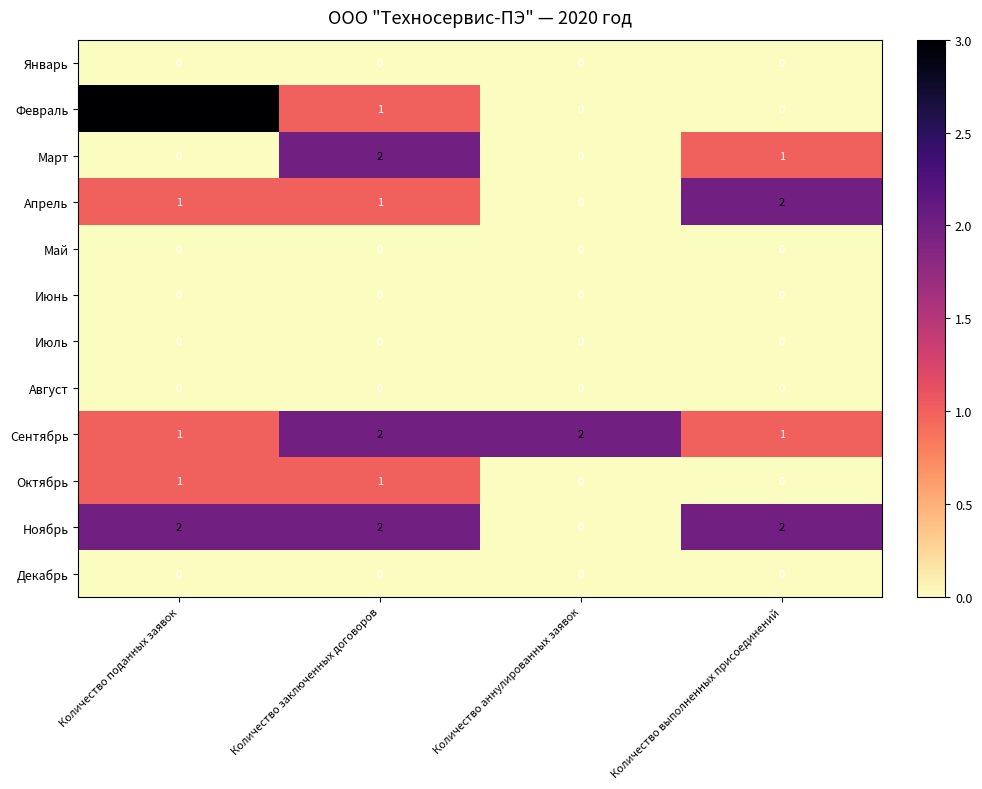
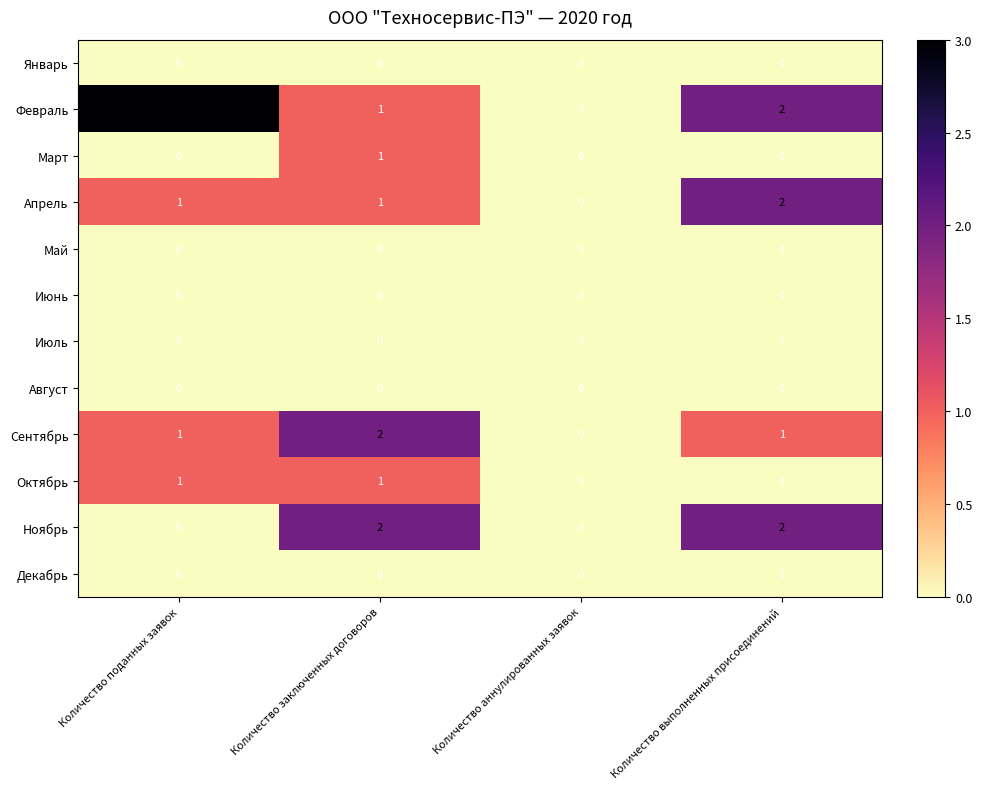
  {
    "Январь": {
      "Количество поданных заявок": 0,
      "Количество заключенных договоров": 0,
      "Количество аннулированных заявок": 0,
      "Количество выполненных присоединений": 0
    },
    "Февраль": {
      "Количество заключенных договоров": 1,
      "Количество аннулированных заявок": 0,
-     "Количество выполненных присоединений": 0
+     "Количество выполненных присоединений": 2
    },
    "Март": {
      "Количество поданных заявок": 0,
-     "Количество заключенных договоров": 2,
+     "Количество заключенных договоров": 1,
      "Количество аннулированных заявок": 0,
-     "Количество выполненных присоединений": 1
+     "Количество выполненных присоединений": 0
    },
    "Апрель": {
      "Количество поданных заявок": 1,
      "Количество заключенных договоров": 1,
      "Количество аннулированных заявок": 0,
      "Количество выполненных присоединений": 2
    },
    "Май": {
      "Количество поданных заявок": 0,
      "Количество заключенных договоров": 0,
      "Количество аннулированных заявок": 0,
      "Количество выполненных присоединений": 0
    },
    "Июнь": {
      "Количество поданных заявок": 0,
      "Количество заключенных договоров": 0,
      "Количество аннулированных заявок": 0,
      "Количество выполненных присоединений": 0
    },
    "Июль": {
      "Количество поданных заявок": 0,
      "Количество заключенных договоров": 0,
      "Количество аннулированных заявок": 0,
      "Количество выполненных присоединений": 0
    },
    "Август": {
      "Количество поданных заявок": 0,
      "Количество заключенных договоров": 0,
      "Количество аннулированных заявок": 0,
      "Количество выполненных присоединений": 0
    },
    "Сентябрь": {
      "Количество поданных заявок": 1,
      "Количество заключенных договоров": 2,
-     "Количество аннулированных заявок": 2,
+     "Количество аннулированных заявок": 0,
      "Количество выполненных присоединений": 1
    },
    "Октябрь": {
      "Количество поданных заявок": 1,
      "Количество заключенных договоров": 1,
      "Количество аннулированных заявок": 0,
      "Количество выполненных присоединений": 0
    },
    "Ноябрь": {
-     "Количество поданных заявок": 2,
+     "Количество поданных заявок": 0,
      "Количество заключенных договоров": 2,
      "Количество аннулированных заявок": 0,
      "Количество выполненных присоединений": 2
    },
    "Декабрь": {
      "Количество поданных заявок": 0,
      "Количество заключенных договоров": 0,
      "Количество аннулированных заявок": 0,
      "Количество выполненных присоединений": 0
    }
  }
